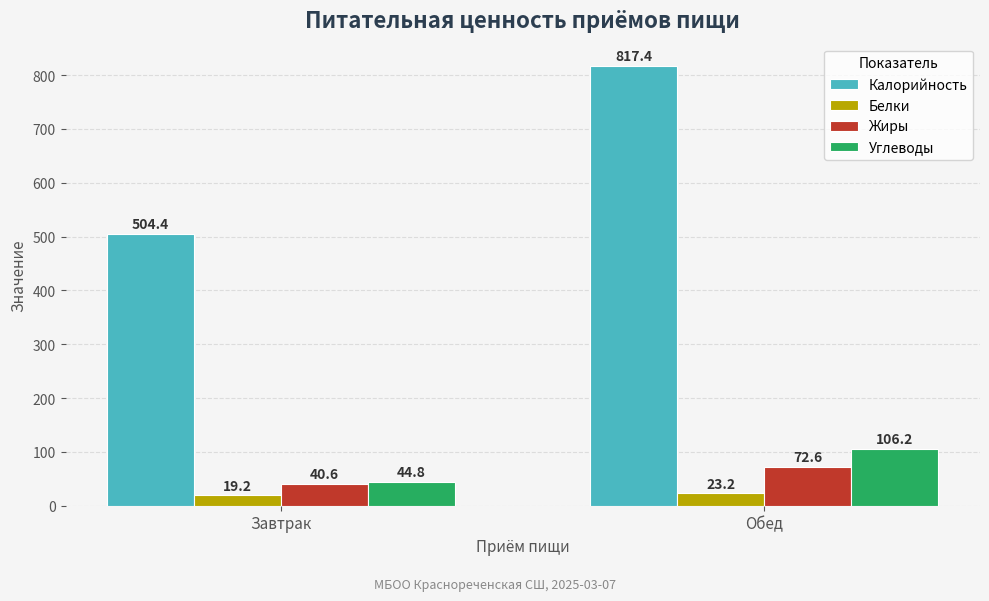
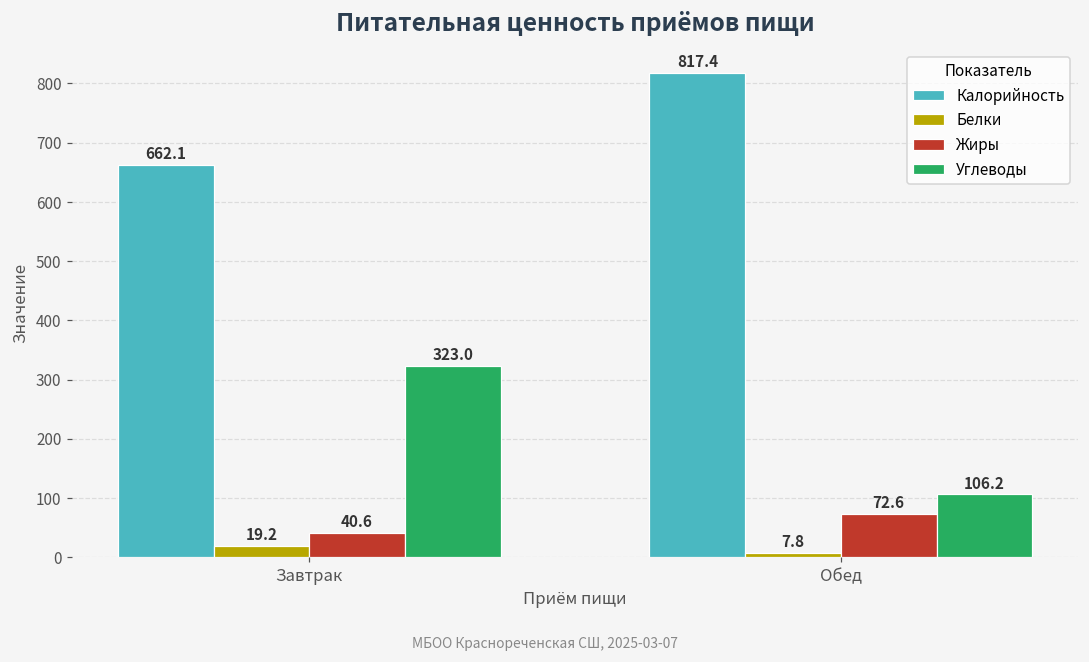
  {
    "Калорийность": {
-     "Завтрак": 504.4,
+     "Завтрак": 662.1,
      "Обед": 817.4
    },
    "Белки": {
      "Завтрак": 19.2,
-     "Обед": 23.2
+     "Обед": 7.8
    },
    "Жиры": {
      "Завтрак": 40.6,
      "Обед": 72.6
    },
    "Углеводы": {
-     "Завтрак": 44.8,
+     "Завтрак": 323.0,
      "Обед": 106.2
    }
  }
